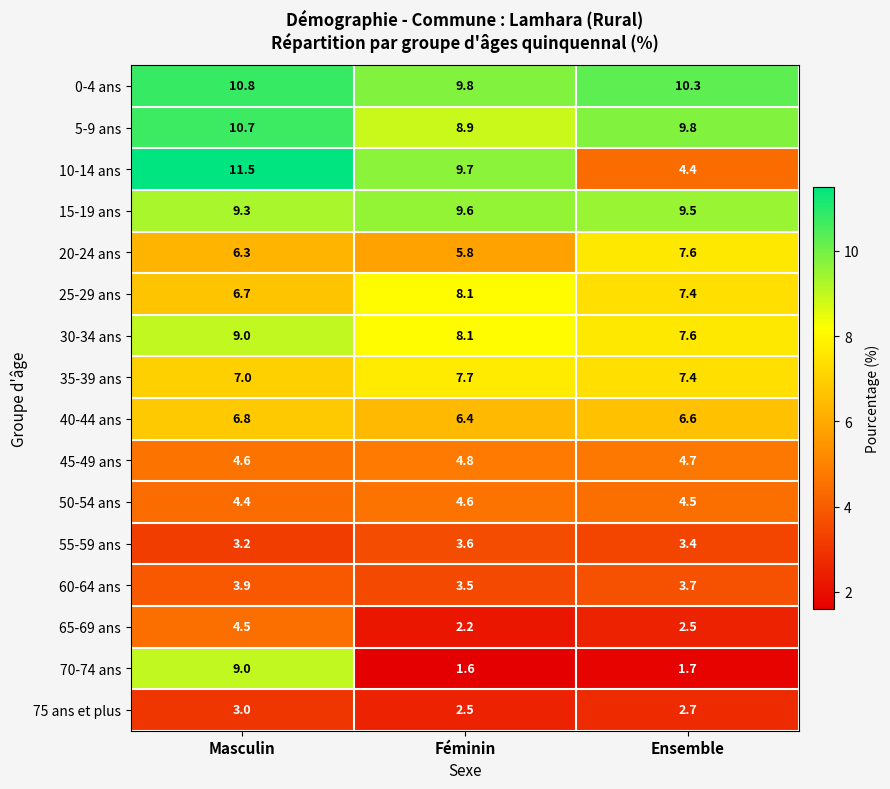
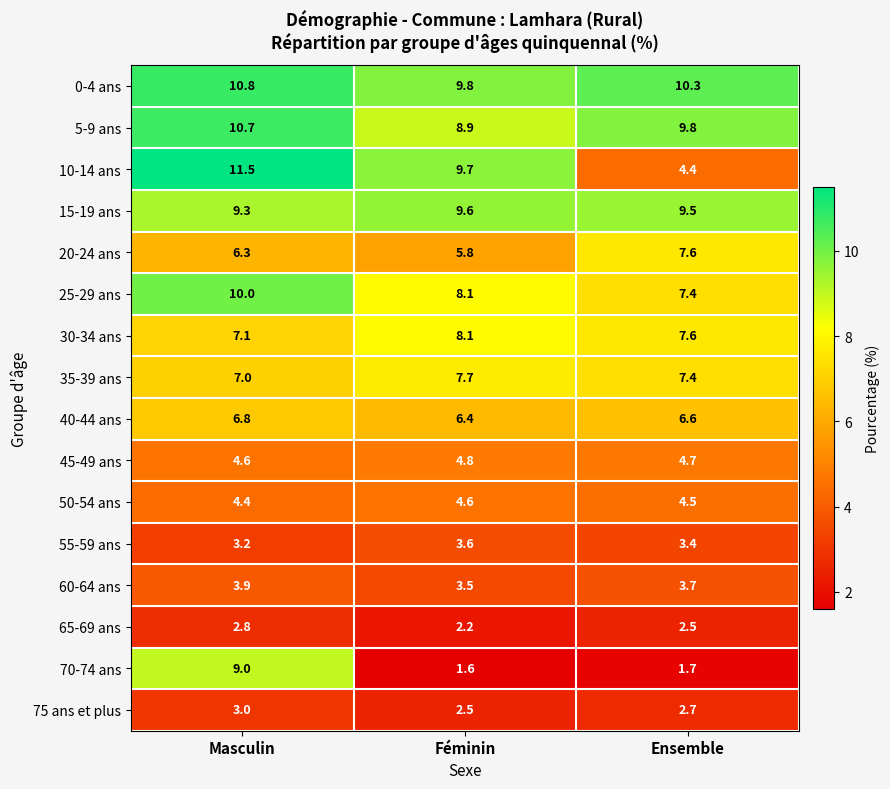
  {
    "0-4 ans": {
      "Masculin": 10.8,
      "Féminin": 9.8,
      "Ensemble": 10.3
    },
    "5-9 ans": {
      "Masculin": 10.7,
      "Féminin": 8.9,
      "Ensemble": 9.8
    },
    "10-14 ans": {
      "Masculin": 11.5,
      "Féminin": 9.7,
      "Ensemble": 4.4
    },
    "15-19 ans": {
      "Masculin": 9.3,
      "Féminin": 9.6,
      "Ensemble": 9.5
    },
    "20-24 ans": {
      "Masculin": 6.3,
      "Féminin": 5.8,
      "Ensemble": 7.6
    },
    "25-29 ans": {
-     "Masculin": 6.7,
+     "Masculin": 10.0,
      "Féminin": 8.1,
      "Ensemble": 7.4
    },
    "30-34 ans": {
-     "Masculin": 9.0,
+     "Masculin": 7.1,
      "Féminin": 8.1,
      "Ensemble": 7.6
    },
    "35-39 ans": {
      "Masculin": 7.0,
      "Féminin": 7.7,
      "Ensemble": 7.4
    },
    "40-44 ans": {
      "Masculin": 6.8,
      "Féminin": 6.4,
      "Ensemble": 6.6
    },
    "45-49 ans": {
      "Masculin": 4.6,
      "Féminin": 4.8,
      "Ensemble": 4.7
    },
    "50-54 ans": {
      "Masculin": 4.4,
      "Féminin": 4.6,
      "Ensemble": 4.5
    },
    "55-59 ans": {
      "Masculin": 3.2,
      "Féminin": 3.6,
      "Ensemble": 3.4
    },
    "60-64 ans": {
      "Masculin": 3.9,
      "Féminin": 3.5,
      "Ensemble": 3.7
    },
    "65-69 ans": {
-     "Masculin": 4.5,
+     "Masculin": 2.8,
      "Féminin": 2.2,
      "Ensemble": 2.5
    },
    "70-74 ans": {
      "Masculin": 9.0,
      "Féminin": 1.6,
      "Ensemble": 1.7
    },
    "75 ans et plus": {
      "Masculin": 3.0,
      "Féminin": 2.5,
      "Ensemble": 2.7
    }
  }
